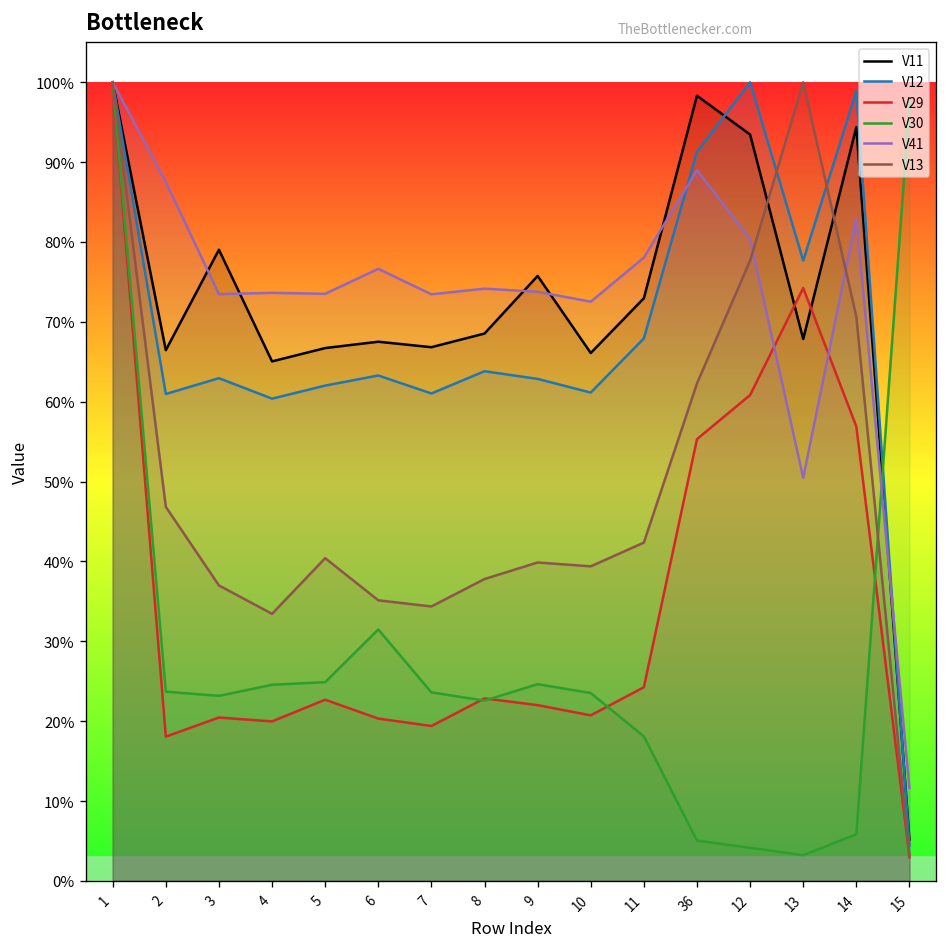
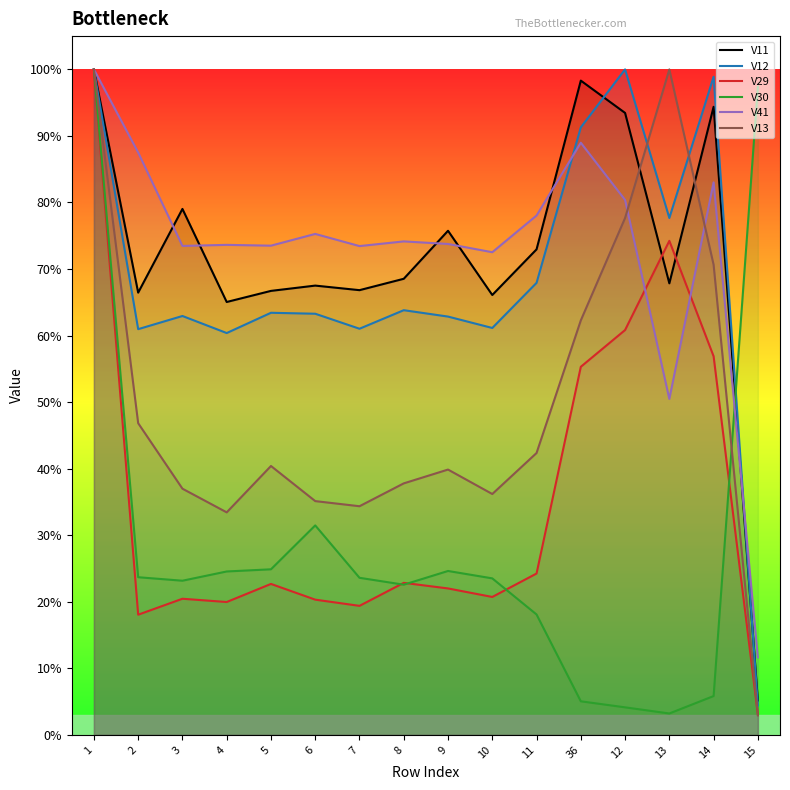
  {
    "V11": {
      "2": "66%",
      "3": "79%",
      "4": "65%",
      "5": "67%",
      "6": "68%",
      "7": "67%",
      "8": "69%",
      "9": "76%",
      "10": "66%",
      "11": "73%",
      "36": "98%",
      "12": "93%",
      "13": "68%",
      "14": "94%",
      "15": "5%"
    },
    "V12": {
      "2": "61%",
      "3": "63%",
      "4": "60%",
-     "5": "62%",
+     "5": "63%",
      "6": "63%",
      "7": "61%",
      "8": "64%",
      "9": "63%",
      "10": "61%",
      "11": "68%",
      "36": "91%",
      "12": "100%",
      "13": "78%",
      "14": "99%",
      "15": "4%"
    },
    "V29": {
      "2": "18%",
      "3": "20%",
      "4": "20%",
      "5": "23%",
      "6": "20%",
      "7": "19%",
      "9": "22%",
      "10": "21%",
      "11": "24%",
      "36": "55%",
      "12": "61%",
      "13": "74%",
      "14": "57%"
    },
    "V30": {
      "2": "24%",
      "3": "23%",
      "4": "25%",
      "5": "25%",
      "6": "31%",
      "7": "24%",
      "9": "25%",
      "10": "24%",
      "11": "18%",
      "36": "5%",
      "12": "4%",
      "13": "3%",
      "14": "6%"
    },
    "V41": {
      "2": "88%",
      "3": "73%",
      "4": "74%",
      "5": "74%",
-     "6": "77%",
+     "6": "75%",
      "7": "73%",
      "8": "74%",
      "9": "74%",
      "10": "73%",
      "11": "78%",
      "36": "89%",
      "12": "80%",
      "13": "50%",
      "14": "83%",
      "15": "12%"
    },
    "V13": {
      "2": "47%",
      "3": "37%",
      "4": "33%",
      "5": "40%",
      "6": "35%",
      "7": "34%",
      "8": "38%",
      "9": "40%",
-     "10": "39%",
+     "10": "36%",
      "11": "42%",
      "36": "62%",
      "12": "78%",
      "13": "100%",
      "14": "71%"
    }
  }
